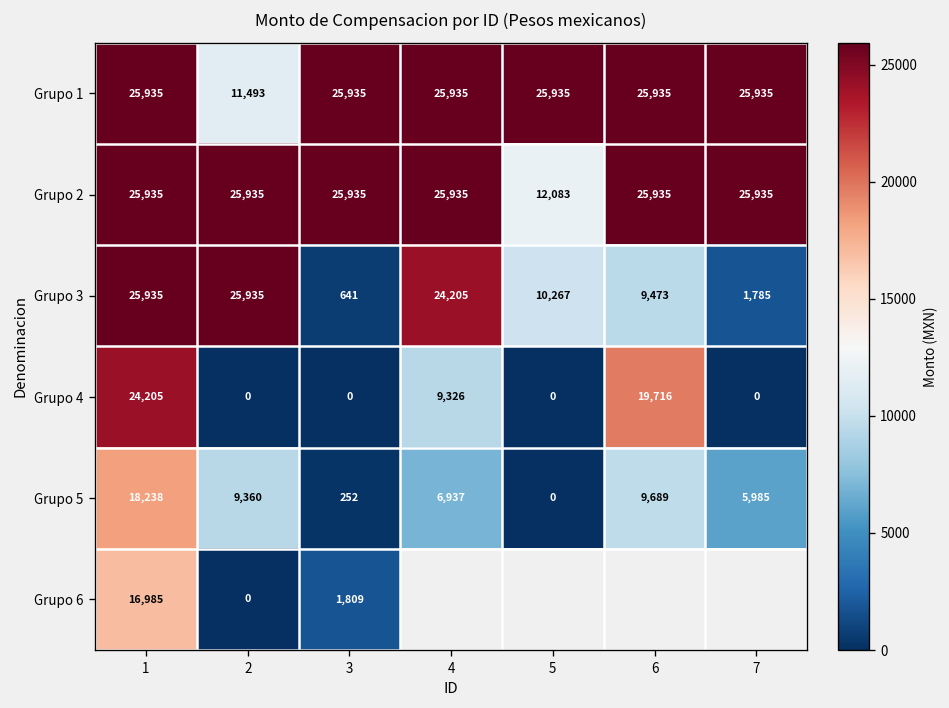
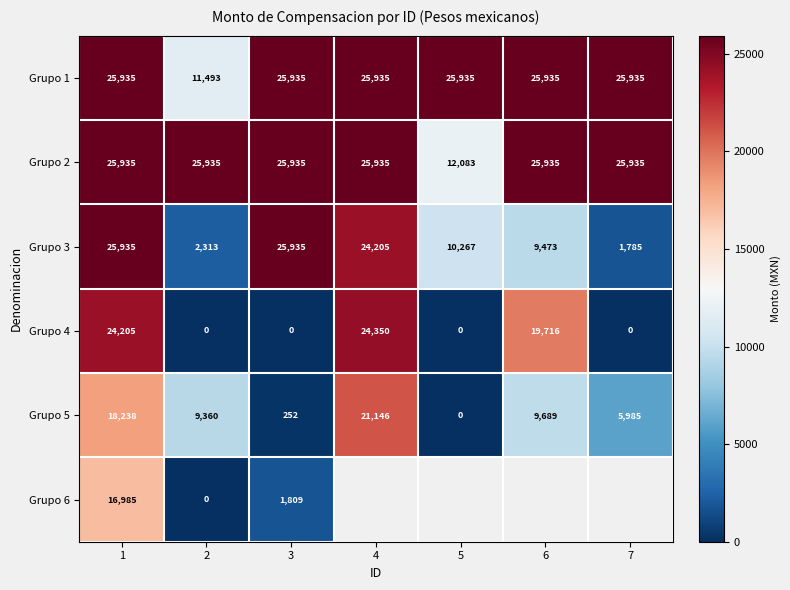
  {
    "Grupo 1": {
      "1": "25,935",
      "2": "11,493",
      "3": "25,935",
      "4": "25,935",
      "5": "25,935",
      "6": "25,935",
      "7": "25,935"
    },
    "Grupo 2": {
      "1": "25,935",
      "2": "25,935",
      "3": "25,935",
      "4": "25,935",
      "5": "12,083",
      "6": "25,935",
      "7": "25,935"
    },
    "Grupo 3": {
      "1": "25,935",
-     "2": "25,935",
-     "3": "641",
+     "2": "2,313",
+     "3": "25,935",
      "4": "24,205",
      "5": "10,267",
      "6": "9,473",
      "7": "1,785"
    },
    "Grupo 4": {
      "1": "24,205",
      "2": "0",
      "3": "0",
-     "4": "9,326",
+     "4": "24,350",
      "5": "0",
      "6": "19,716",
      "7": "0"
    },
    "Grupo 5": {
      "1": "18,238",
      "2": "9,360",
      "3": "252",
-     "4": "6,937",
+     "4": "21,146",
      "5": "0",
      "6": "9,689",
      "7": "5,985"
    },
    "Grupo 6": {
      "1": "16,985",
      "2": "0",
      "3": "1,809"
    }
  }
